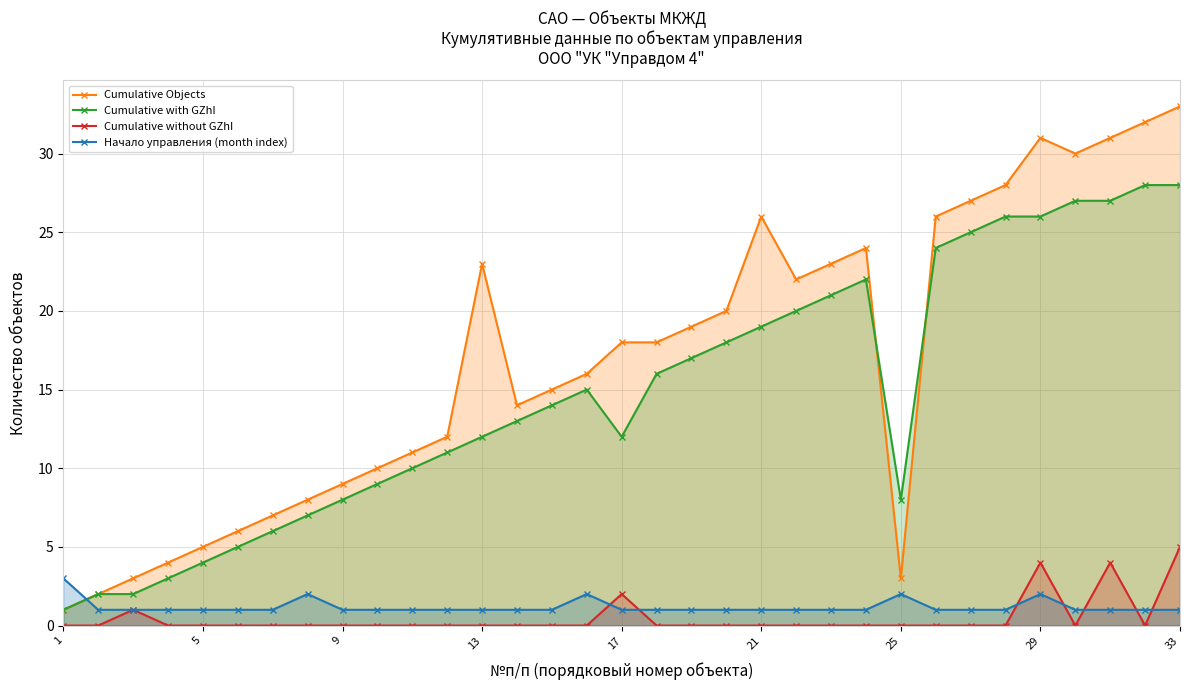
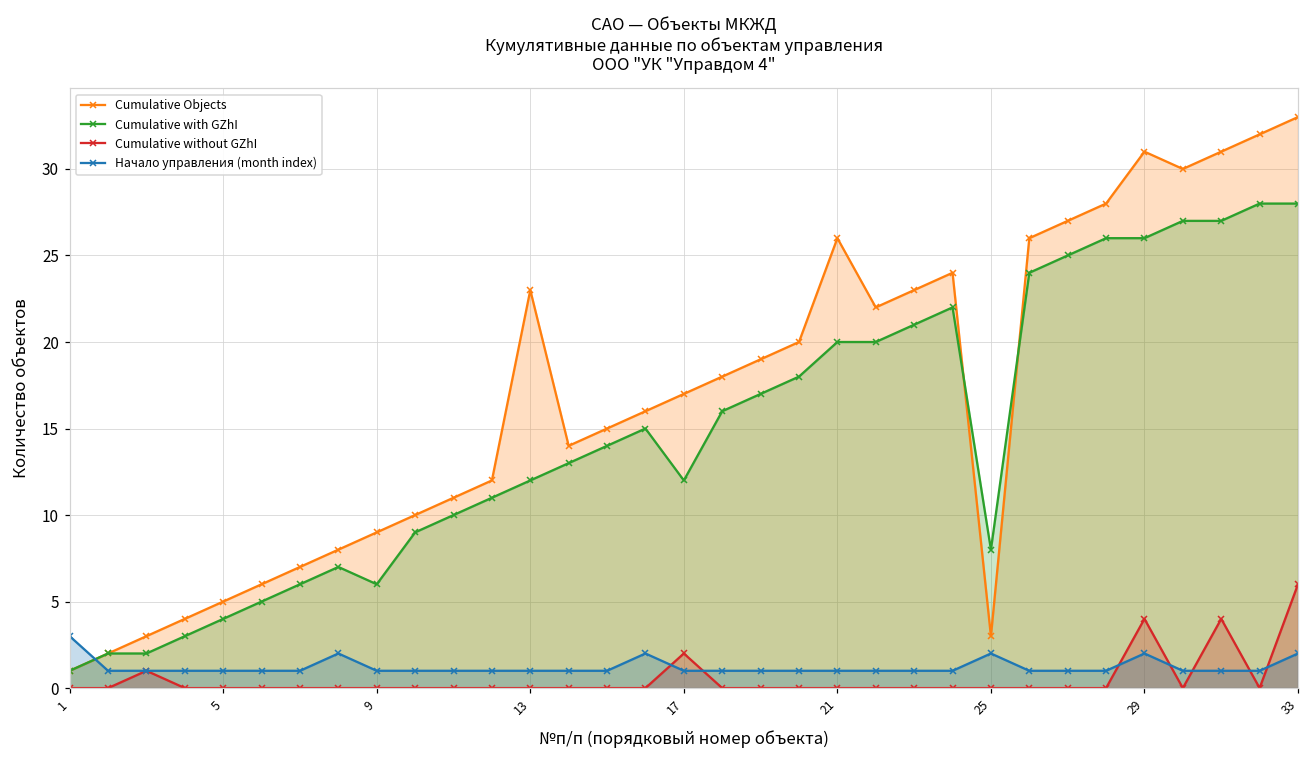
  {
    "Cumulative Objects": {
      "5": 5,
      "9": 9,
      "13": 23,
-     "17": 18,
+     "17": 17,
      "21": 26,
      "25": 3,
      "29": 31,
      "33": 33
    },
    "Cumulative with GZhI": {
      "5": 4,
-     "9": 8,
+     "9": 6,
      "13": 12,
      "17": 12,
-     "21": 19,
+     "21": 20,
      "25": 8,
      "29": 26,
      "33": 28
    },
    "Cumulative without GZhI": {
      "1": 0,
      "5": 0,
      "9": 0,
      "13": 0,
      "17": 2,
      "21": 0,
      "25": 0,
      "29": 4,
-     "33": 5
+     "33": 6
    },
    "Начало управления (month index)": {
      "1": 3,
      "5": 1,
      "9": 1,
      "13": 1,
      "17": 1,
      "21": 1,
      "25": 2,
      "29": 2,
-     "33": 1
+     "33": 2
    }
  }
